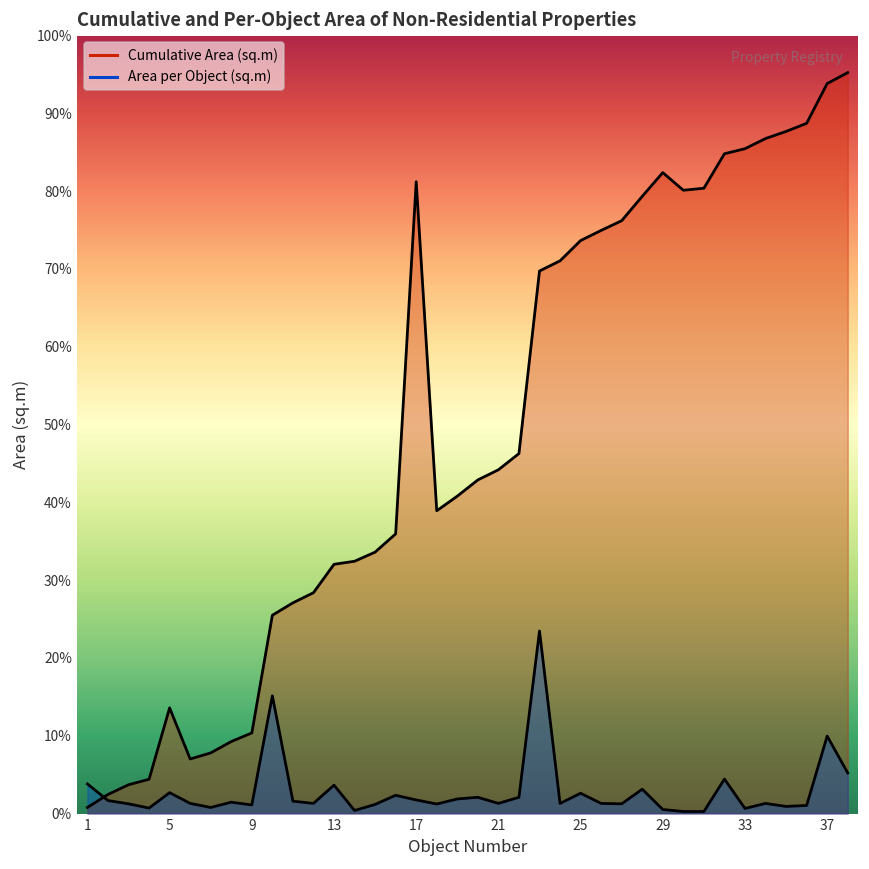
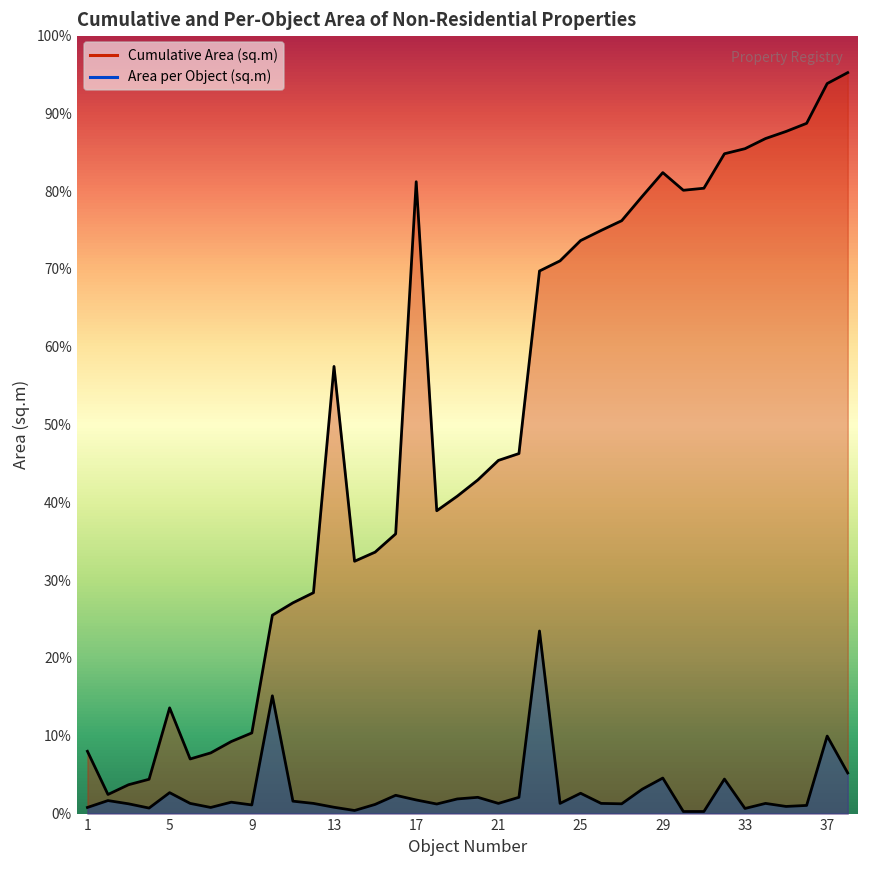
  {
    "Cumulative Area (sq.m)": {
-     "1": "1%",
+     "1": "8%",
      "5": "14%",
      "9": "10%",
-     "13": "32%",
+     "13": "57%",
      "17": "81%",
-     "21": "44%",
+     "21": "45%",
      "25": "74%",
      "29": "82%",
      "33": "85%",
      "37": "94%"
    },
    "Area per Object (sq.m)": {
-     "1": "4%",
+     "1": "1%",
      "5": "3%",
      "9": "1%",
-     "13": "4%",
+     "13": "1%",
      "17": "2%",
      "21": "1%",
      "25": "3%",
-     "29": "1%",
+     "29": "5%",
      "33": "1%",
      "37": "10%"
    }
  }
